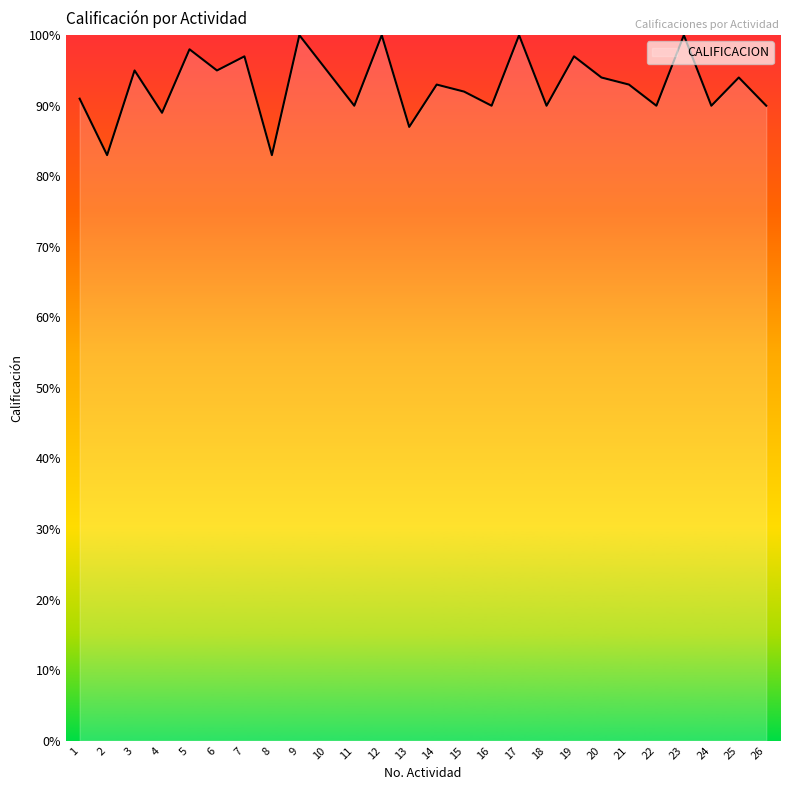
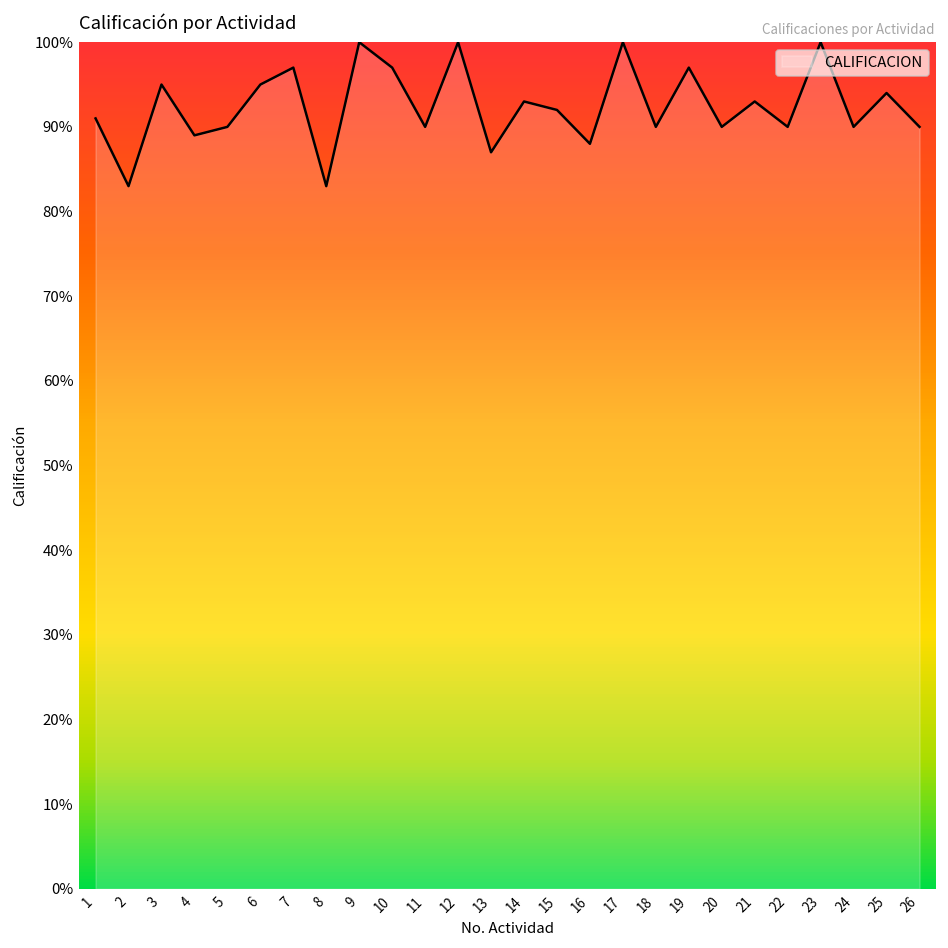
  {
    "1": "91%",
    "2": "83%",
    "3": "95%",
    "4": "89%",
-   "5": "98%",
+   "5": "90%",
    "6": "95%",
    "7": "97%",
    "8": "83%",
    "9": "100%",
-   "10": "95%",
+   "10": "97%",
    "11": "90%",
    "12": "100%",
    "13": "87%",
    "14": "93%",
    "15": "92%",
-   "16": "90%",
+   "16": "88%",
    "17": "100%",
    "18": "90%",
    "19": "97%",
-   "20": "94%",
+   "20": "90%",
    "21": "93%",
    "22": "90%",
    "23": "100%",
    "24": "90%",
    "25": "94%",
    "26": "90%"
  }
